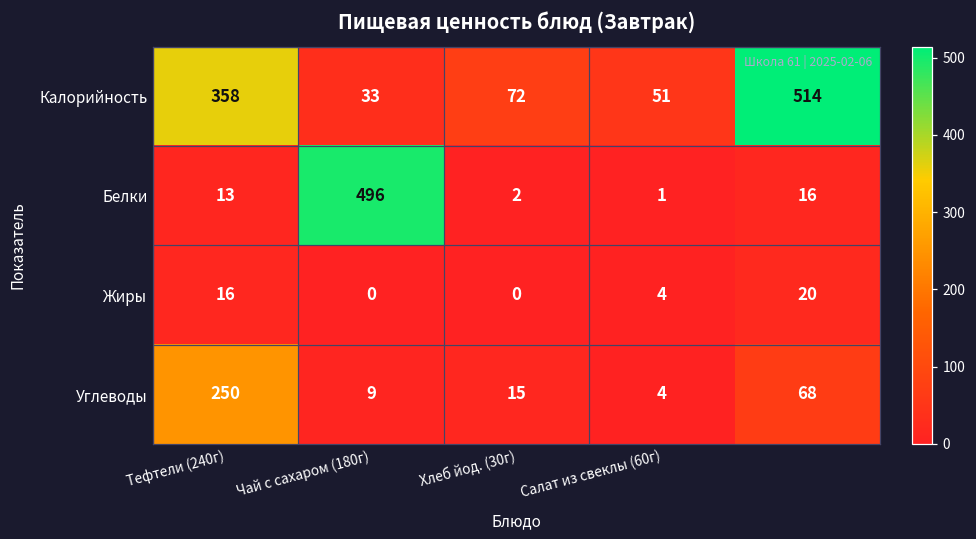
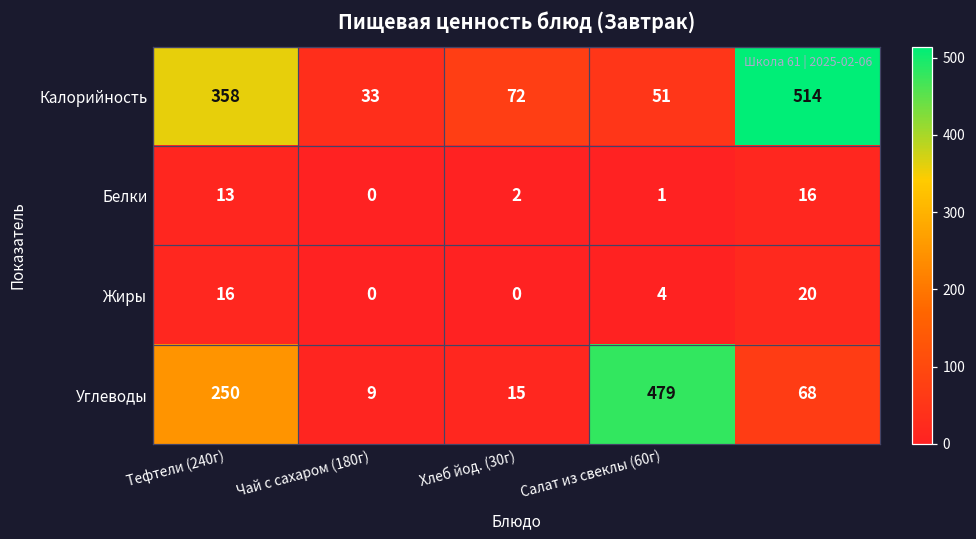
  {
    "Калорийность": {
      "Тефтели (240г)": 358,
      "Чай с сахаром (180г)": 33,
      "Хлеб йод. (30г)": 72,
      "Салат из свеклы (60г)": 51
    },
    "Белки": {
      "Тефтели (240г)": 13,
-     "Чай с сахаром (180г)": 496,
+     "Чай с сахаром (180г)": 0,
      "Хлеб йод. (30г)": 2,
      "Салат из свеклы (60г)": 1
    },
    "Жиры": {
      "Тефтели (240г)": 16,
      "Чай с сахаром (180г)": 0,
      "Хлеб йод. (30г)": 0,
      "Салат из свеклы (60г)": 4
    },
    "Углеводы": {
      "Тефтели (240г)": 250,
      "Чай с сахаром (180г)": 9,
      "Хлеб йод. (30г)": 15,
-     "Салат из свеклы (60г)": 4
+     "Салат из свеклы (60г)": 479
    }
  }
